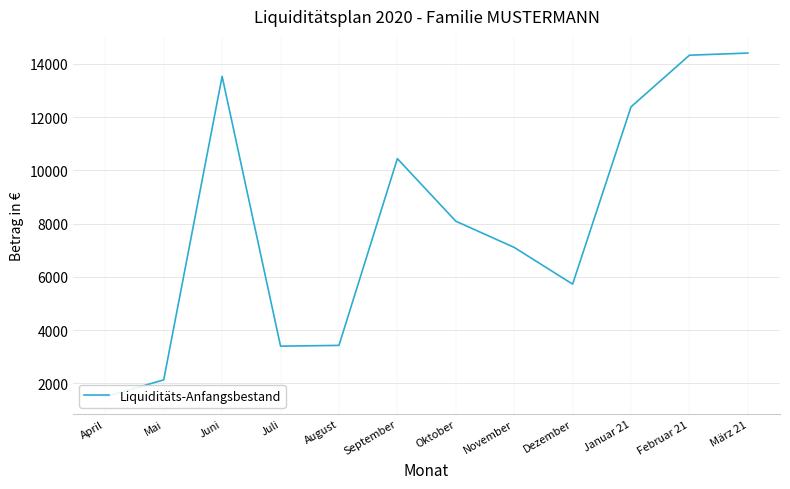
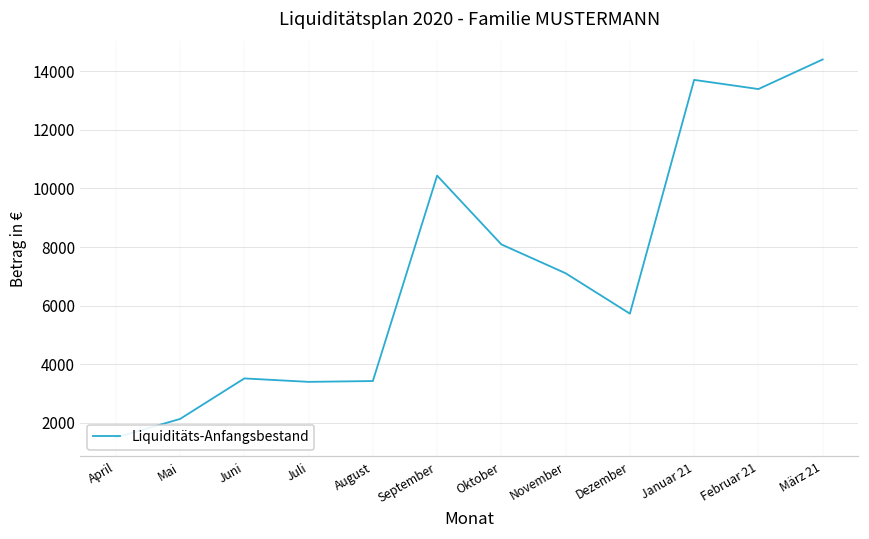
  {
    "Mai": 2100,
-   "Juni": 13500,
+   "Juni": 3500,
    "Juli": 3400,
    "August": 3400,
    "September": 10400,
    "Oktober": 8100,
    "November": 7100,
    "Dezember": 5700,
-   "Januar 21": 12400,
-   "Februar 21": 14300,
+   "Januar 21": 13700,
+   "Februar 21": 13400,
    "März 21": 14400
  }
